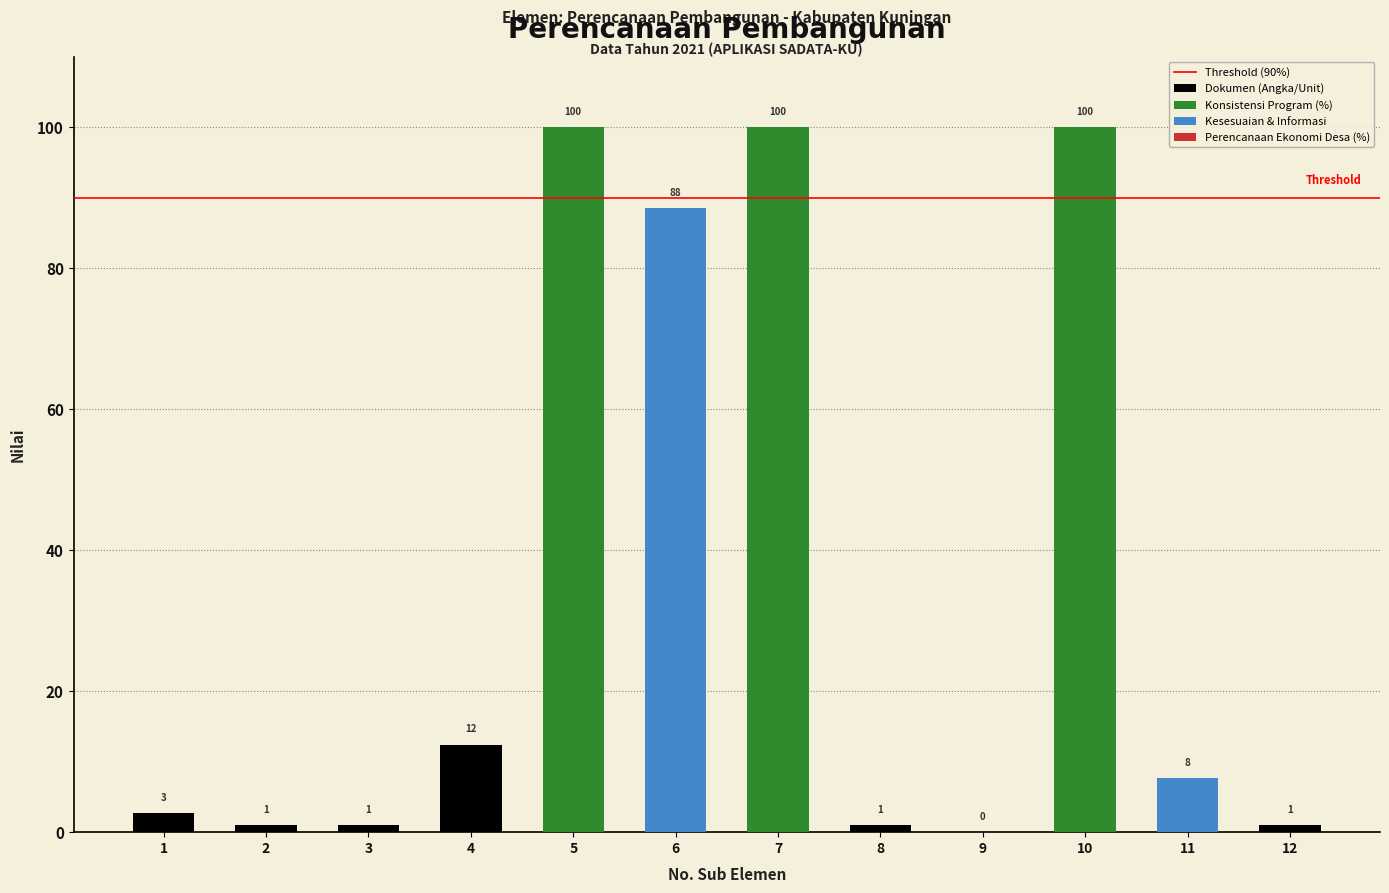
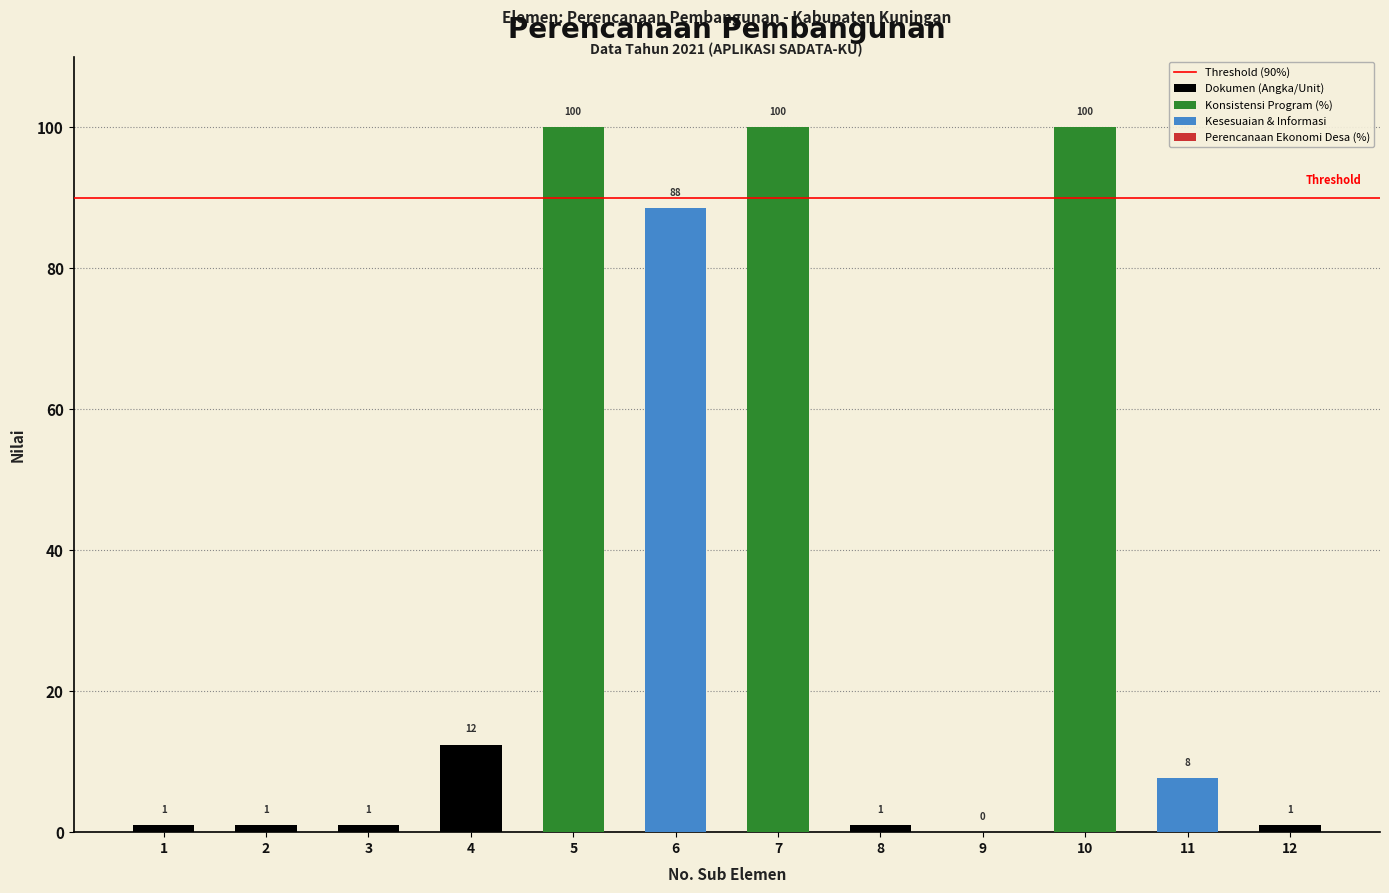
  {
-   "1": 3,
+   "1": 1,
    "2": 1,
    "3": 1,
    "4": 12,
    "5": 100,
    "6": 88,
    "7": 100,
    "8": 1,
    "9": 0,
    "10": 100,
    "11": 8,
    "12": 1
  }
